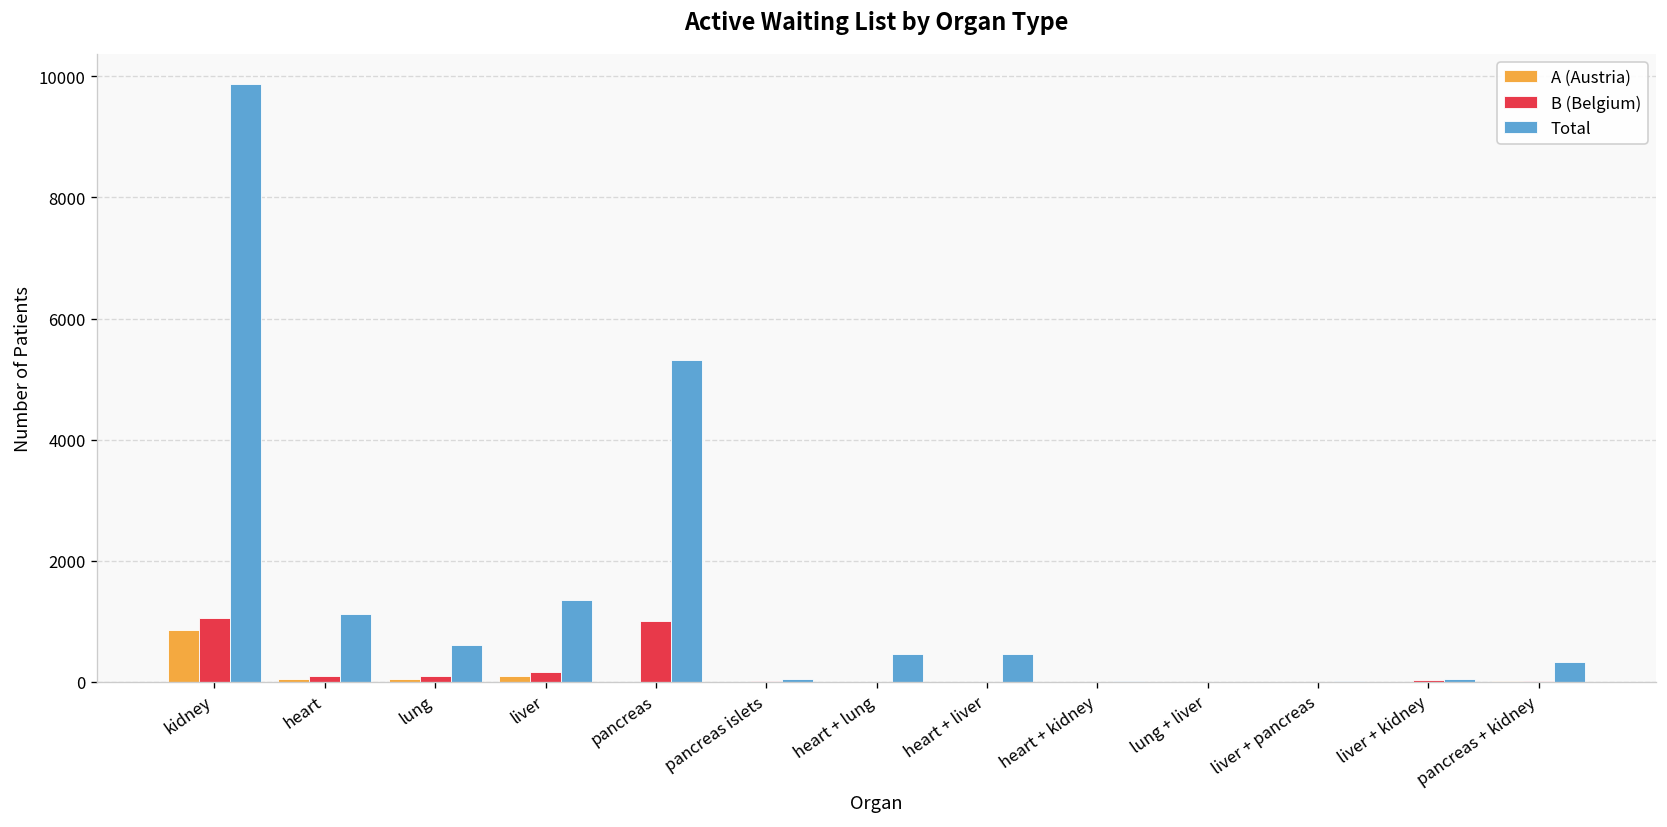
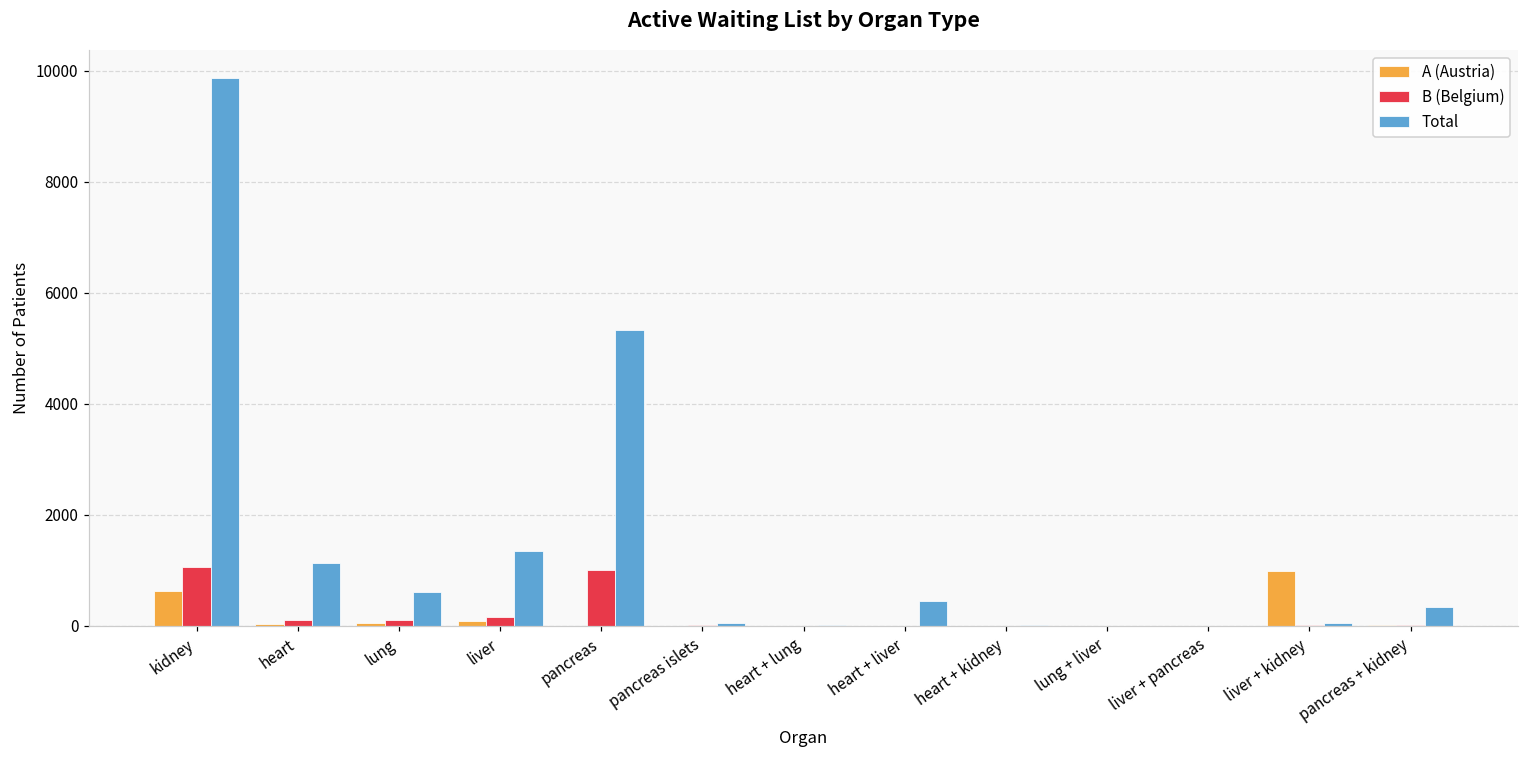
  {
    "A (Austria)": {
-     "kidney": 900,
+     "kidney": 600,
      "liver": 100,
      "pancreas": 0,
      "pancreas islets": 0,
      "heart + liver": 0,
      "lung + liver": 0,
      "liver + pancreas": 0,
-     "liver + kidney": 0
+     "liver + kidney": 1000
    },
    "B (Belgium)": {
      "kidney": 1100,
      "heart": 100,
      "lung": 100,
      "liver": 200,
      "pancreas": 1000,
      "lung + liver": 0
    },
    "Total": {
      "kidney": 9900,
      "heart": 1100,
      "lung": 600,
      "liver": 1300,
      "pancreas": 5300,
-     "heart + lung": 500,
+     "heart + lung": 0,
      "heart + liver": 500,
      "pancreas + kidney": 300
    }
  }
